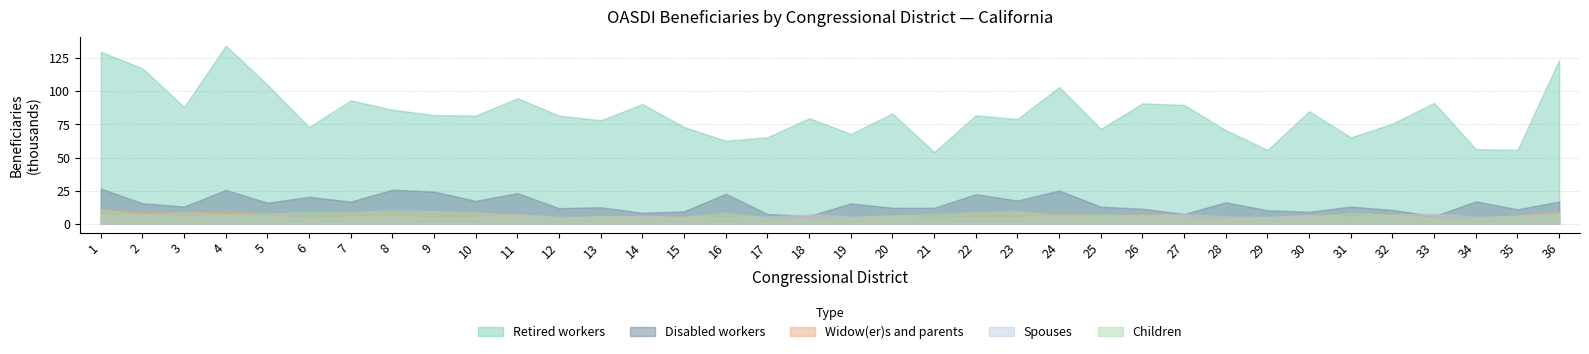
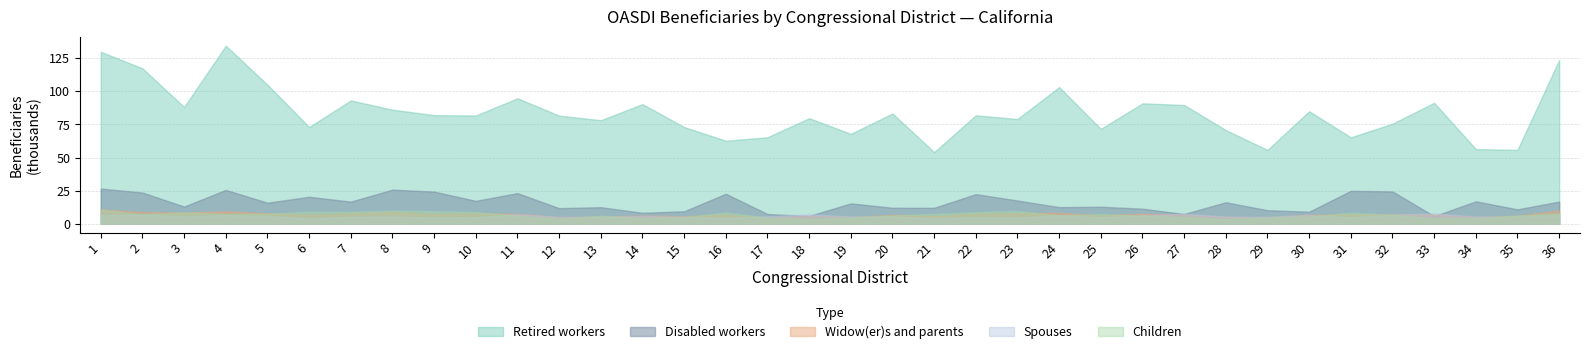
  {
    "Disabled workers": {
      "1": 27,
-     "2": 15,
+     "2": 24,
      "3": 13,
      "4": 26,
      "5": 16,
      "6": 20,
      "7": 17,
      "8": 26,
      "9": 24,
      "10": 17,
      "11": 23,
      "12": 12,
      "13": 12,
      "14": 8,
      "15": 9,
      "16": 23,
      "19": 15,
      "20": 12,
      "21": 12,
      "22": 22,
      "23": 17,
-     "24": 25,
+     "24": 12,
      "25": 13,
      "26": 11,
      "28": 16,
      "29": 10,
      "30": 9,
-     "31": 13,
-     "32": 10,
+     "31": 25,
+     "32": 24,
      "34": 17,
      "35": 11,
      "36": 17
    },
    "Widow(er)s and parents": {
      "4": 9,
      "6": 7,
      "9": 7,
      "36": 10
    }
  }
